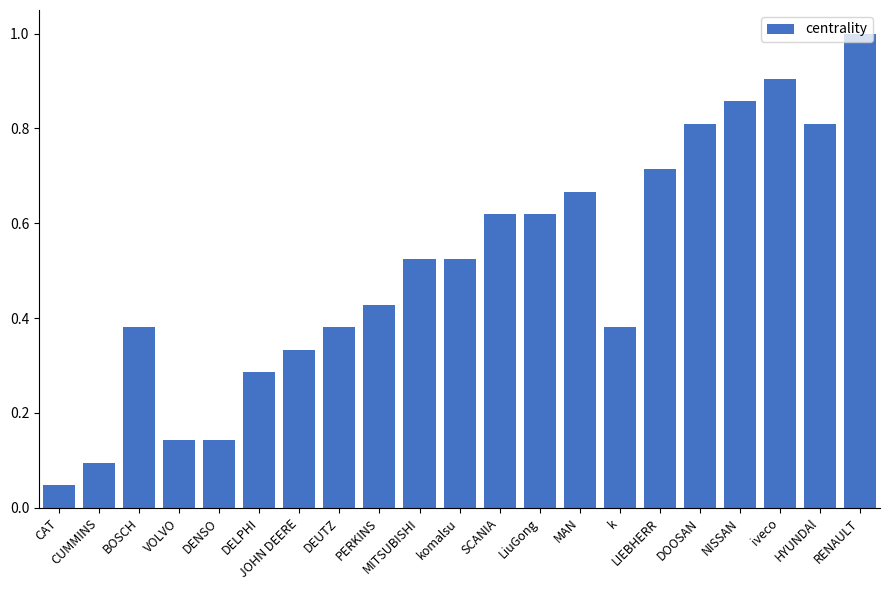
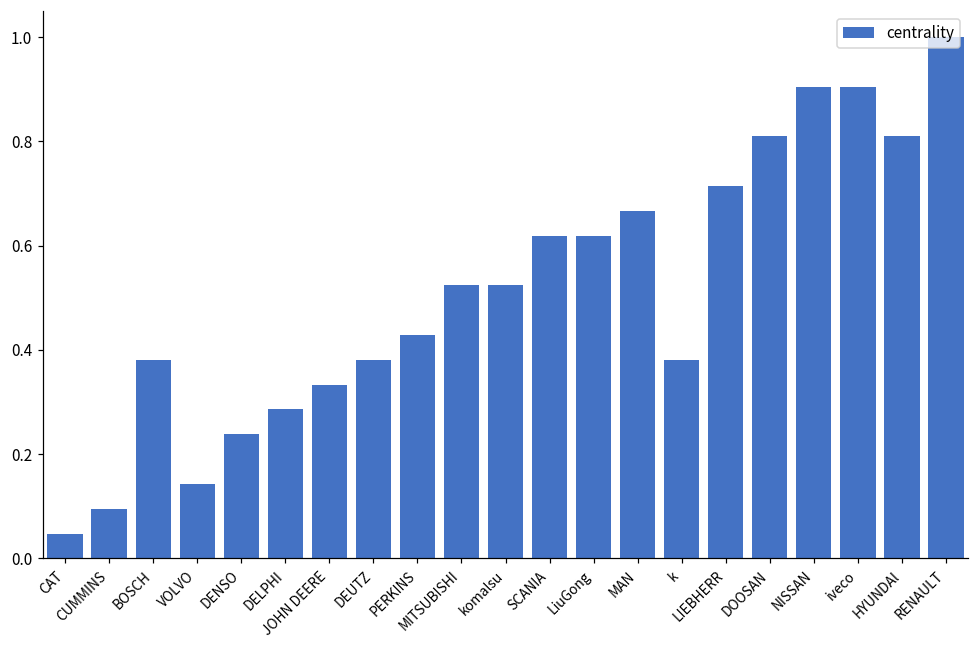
  {
    "CAT": 0.05,
    "CUMMINS": 0.10,
    "BOSCH": 0.38,
    "VOLVO": 0.14,
-   "DENSO": 0.14,
+   "DENSO": 0.24,
    "DELPHI": 0.29,
    "JOHN DEERE": 0.33,
    "DEUTZ": 0.38,
    "PERKINS": 0.43,
    "MITSUBISHI": 0.52,
    "komalsu": 0.52,
    "SCANIA": 0.62,
    "LiuGong": 0.62,
    "MAN": 0.67,
    "k": 0.38,
    "LIEBHERR": 0.71,
    "DOOSAN": 0.81,
-   "NISSAN": 0.86,
+   "NISSAN": 0.90,
    "iveco": 0.90,
    "HYUNDAl": 0.81
  }
